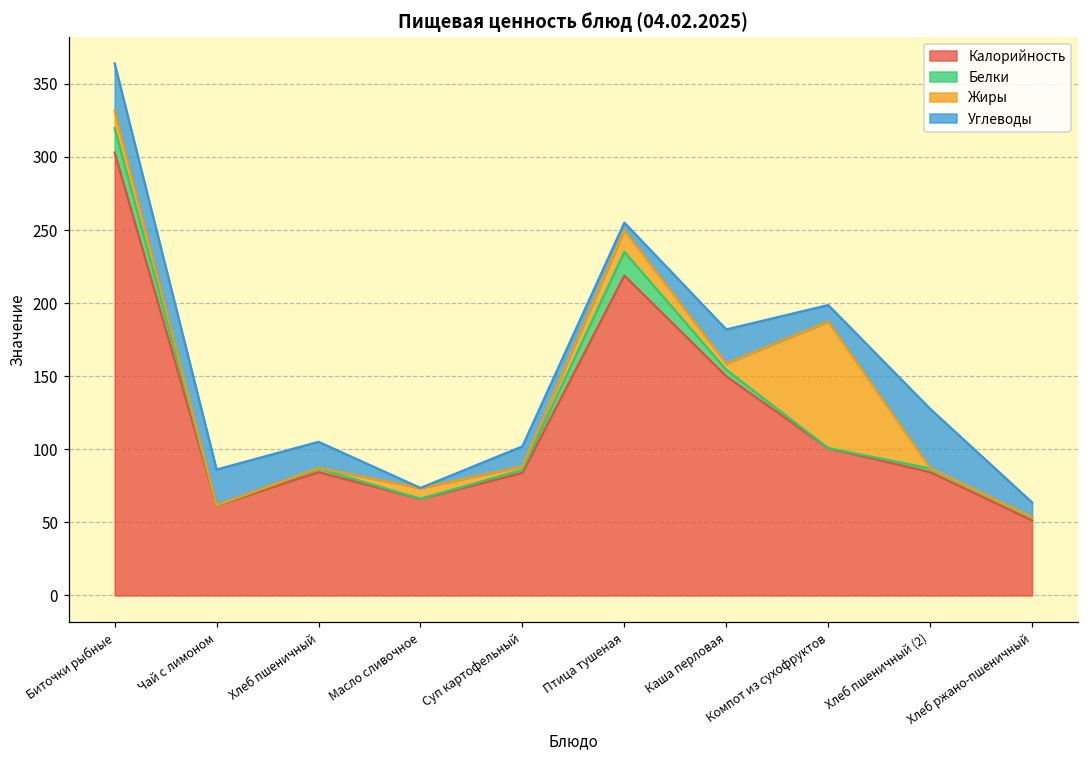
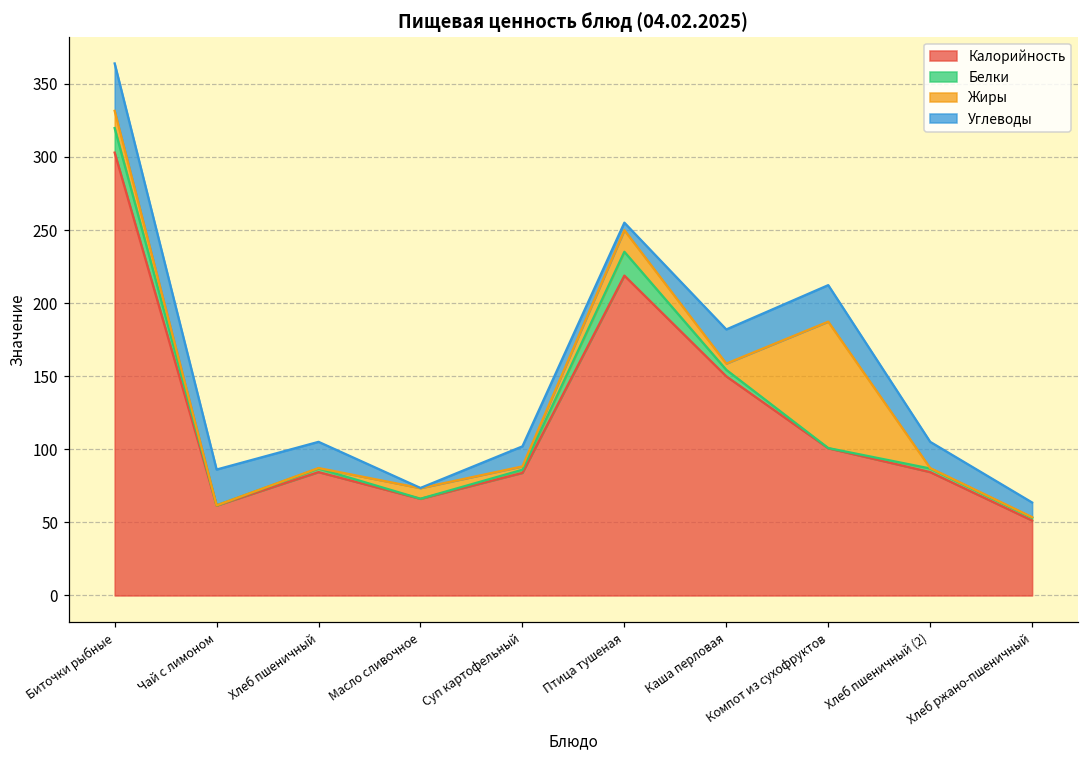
  {
    "Калорийность": {
      "Биточки рыбные": 303,
      "Хлеб пшеничный": 84,
      "Суп картофельный": 84,
      "Птица тушеная": 219,
      "Каша перловая": 150,
      "Хлеб пшеничный (2)": 84,
      "Хлеб ржано-пшеничный": 51
    },
    "Белки": {
      "Биточки рыбные": 17,
      "Суп картофельный": 2,
      "Птица тушеная": 16,
      "Каша перловая": 4
    },
    "Жиры": {
      "Биточки рыбные": 12,
      "Суп картофельный": 2,
      "Птица тушеная": 15,
      "Каша перловая": 4,
      "Компот из сухофруктов": 86
    },
    "Углеводы": {
      "Биточки рыбные": 32,
      "Чай с лимоном": 25,
      "Хлеб пшеничный": 18,
      "Суп картофельный": 14,
      "Птица тушеная": 5,
      "Каша перловая": 23,
-     "Компот из сухофруктов": 11,
-     "Хлеб пшеничный (2)": 41,
+     "Компот из сухофруктов": 25,
+     "Хлеб пшеничный (2)": 18,
      "Хлеб ржано-пшеничный": 10
    }
  }
